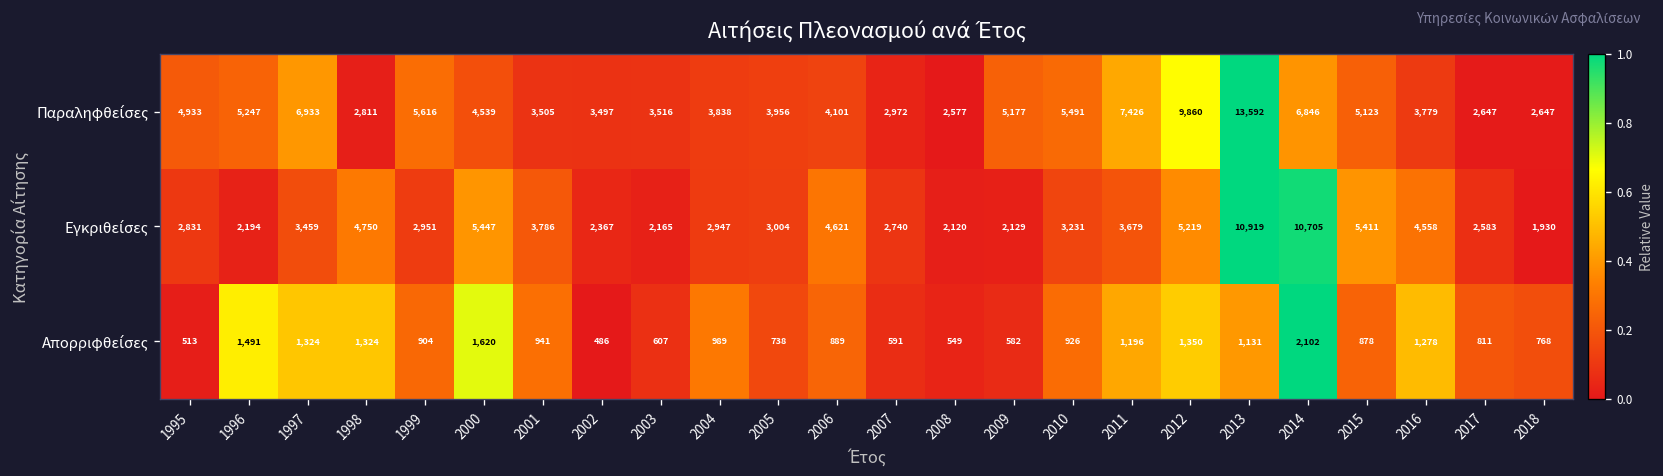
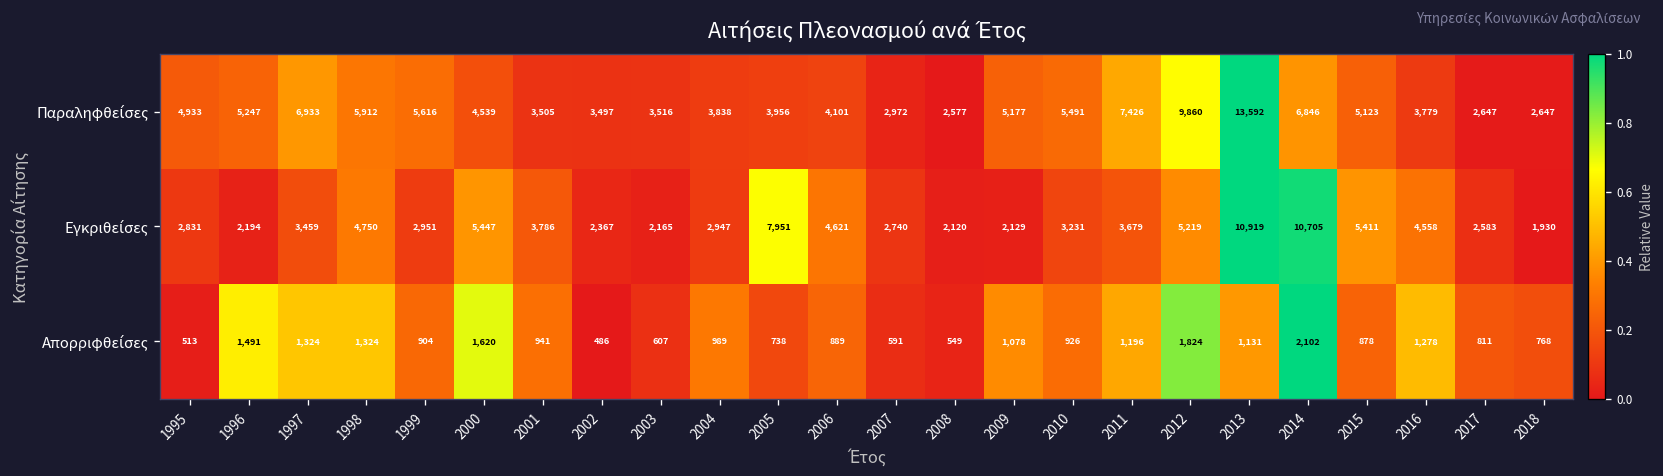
  {
    "Παραληφθείσες": {
      "1995": "4,933",
      "1996": "5,247",
      "1997": "6,933",
-     "1998": "2,811",
+     "1998": "5,912",
      "1999": "5,616",
      "2000": "4,539",
      "2001": "3,505",
      "2002": "3,497",
      "2003": "3,516",
      "2004": "3,838",
      "2005": "3,956",
      "2006": "4,101",
      "2007": "2,972",
      "2008": "2,577",
      "2009": "5,177",
      "2010": "5,491",
      "2011": "7,426",
      "2012": "9,860",
      "2013": "13,592",
      "2014": "6,846",
      "2015": "5,123",
      "2016": "3,779",
      "2017": "2,647",
      "2018": "2,647"
    },
    "Εγκριθείσες": {
      "1995": "2,831",
      "1996": "2,194",
      "1997": "3,459",
      "1998": "4,750",
      "1999": "2,951",
      "2000": "5,447",
      "2001": "3,786",
      "2002": "2,367",
      "2003": "2,165",
      "2004": "2,947",
-     "2005": "3,004",
+     "2005": "7,951",
      "2006": "4,621",
      "2007": "2,740",
      "2008": "2,120",
      "2009": "2,129",
      "2010": "3,231",
      "2011": "3,679",
      "2012": "5,219",
      "2013": "10,919",
      "2014": "10,705",
      "2015": "5,411",
      "2016": "4,558",
      "2017": "2,583",
      "2018": "1,930"
    },
    "Απορριφθείσες": {
      "1995": "513",
      "1996": "1,491",
      "1997": "1,324",
      "1998": "1,324",
      "1999": "904",
      "2000": "1,620",
      "2001": "941",
      "2002": "486",
      "2003": "607",
      "2004": "989",
      "2005": "738",
      "2006": "889",
      "2007": "591",
      "2008": "549",
-     "2009": "582",
+     "2009": "1,078",
      "2010": "926",
      "2011": "1,196",
-     "2012": "1,350",
+     "2012": "1,824",
      "2013": "1,131",
      "2014": "2,102",
      "2015": "878",
      "2016": "1,278",
      "2017": "811",
      "2018": "768"
    }
  }
